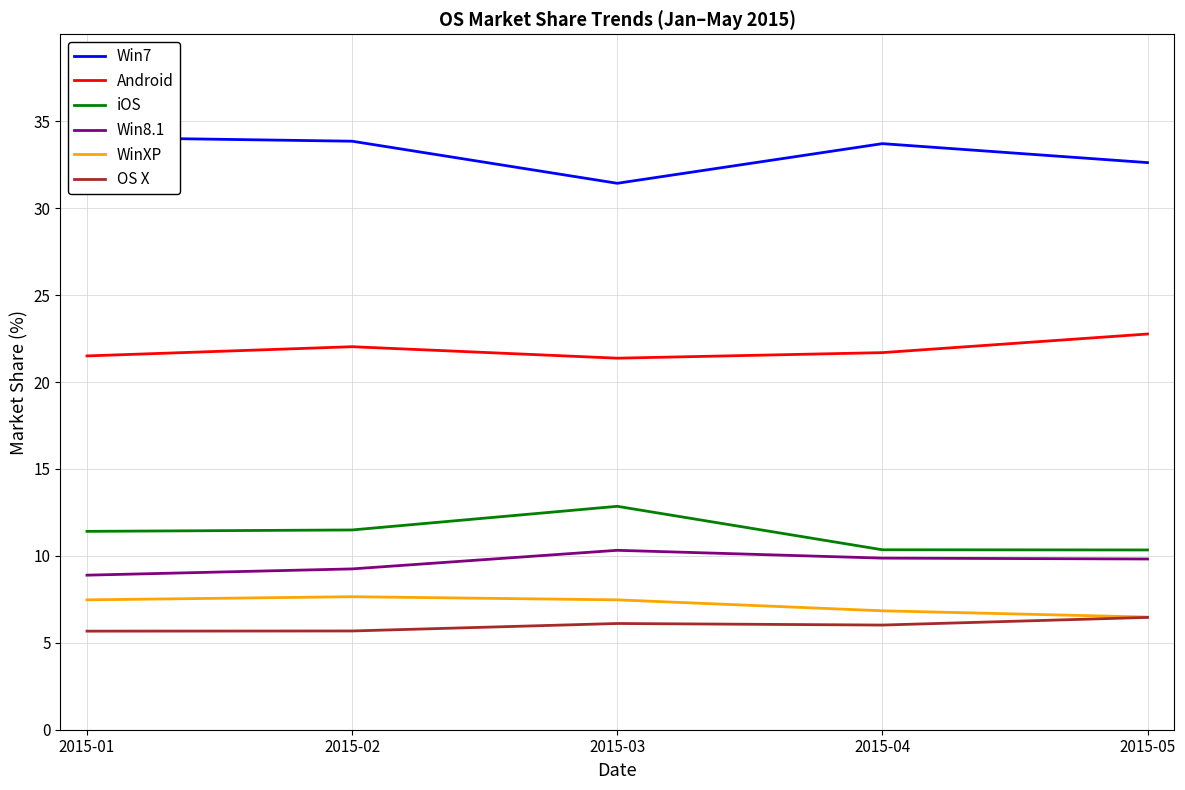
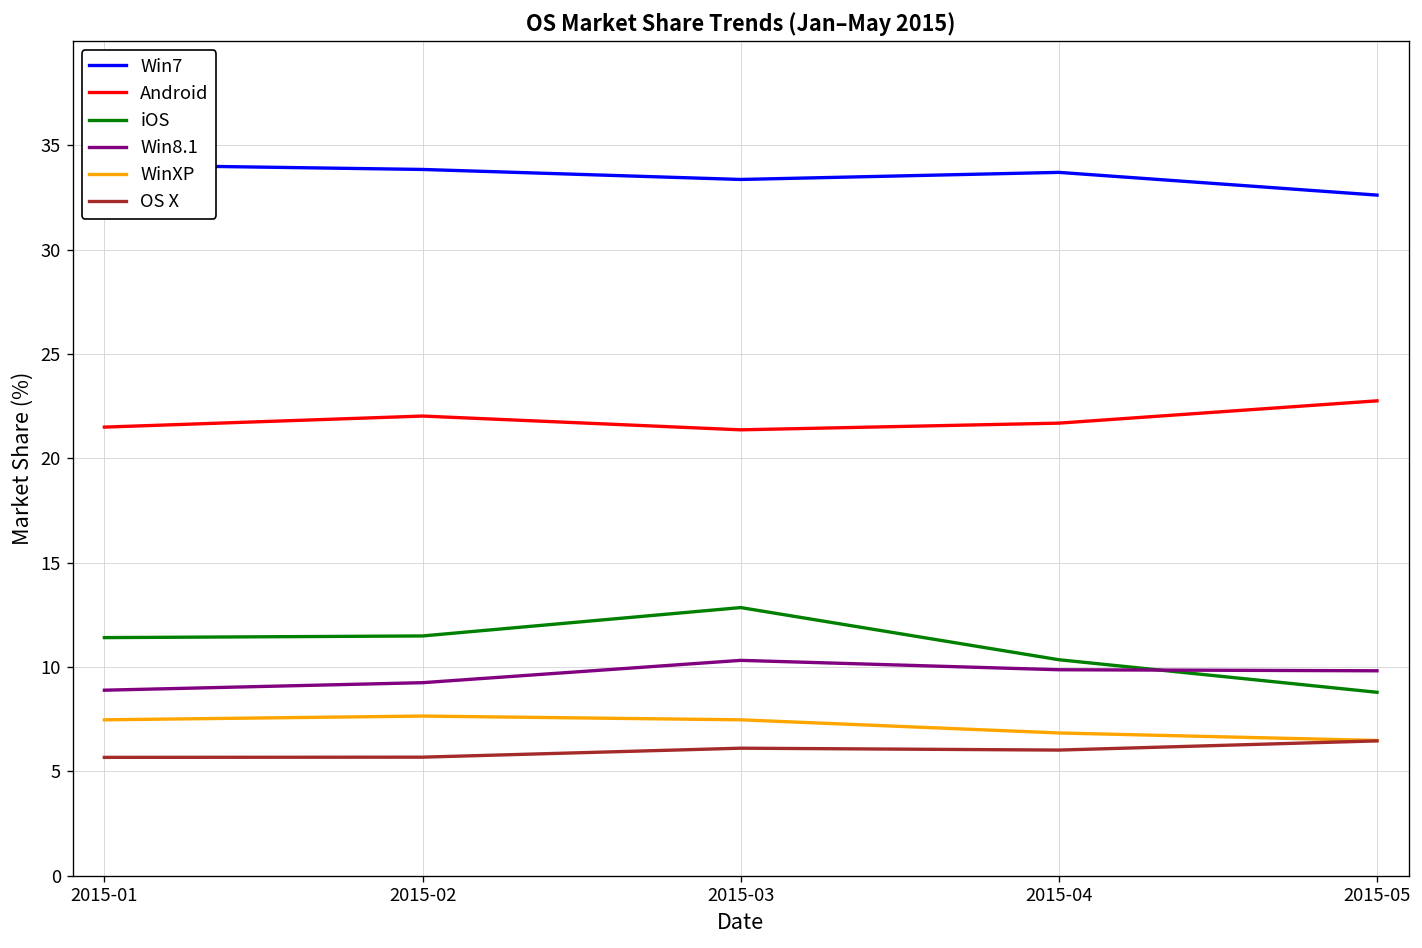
  {
    "Win7": {
      "2015-02": 33.9,
-     "2015-03": 31.4,
+     "2015-03": 33.4,
      "2015-04": 33.7,
      "2015-05": 32.6
    },
    "Android": {
      "2015-01": 21.5,
      "2015-02": 22.0,
      "2015-03": 21.4,
      "2015-04": 21.7,
      "2015-05": 22.8
    },
    "iOS": {
      "2015-01": 11.4,
      "2015-02": 11.5,
      "2015-03": 12.9,
      "2015-04": 10.4,
-     "2015-05": 10.3
+     "2015-05": 8.8
    },
    "Win8.1": {
      "2015-01": 8.9,
      "2015-02": 9.3,
      "2015-03": 10.3,
      "2015-04": 9.9,
      "2015-05": 9.8
    },
    "WinXP": {
      "2015-01": 7.5,
      "2015-02": 7.7,
      "2015-03": 7.5,
      "2015-04": 6.8
    },
    "OS X": {
      "2015-01": 5.7,
      "2015-02": 5.7,
      "2015-03": 6.1,
      "2015-04": 6.0
    }
  }
